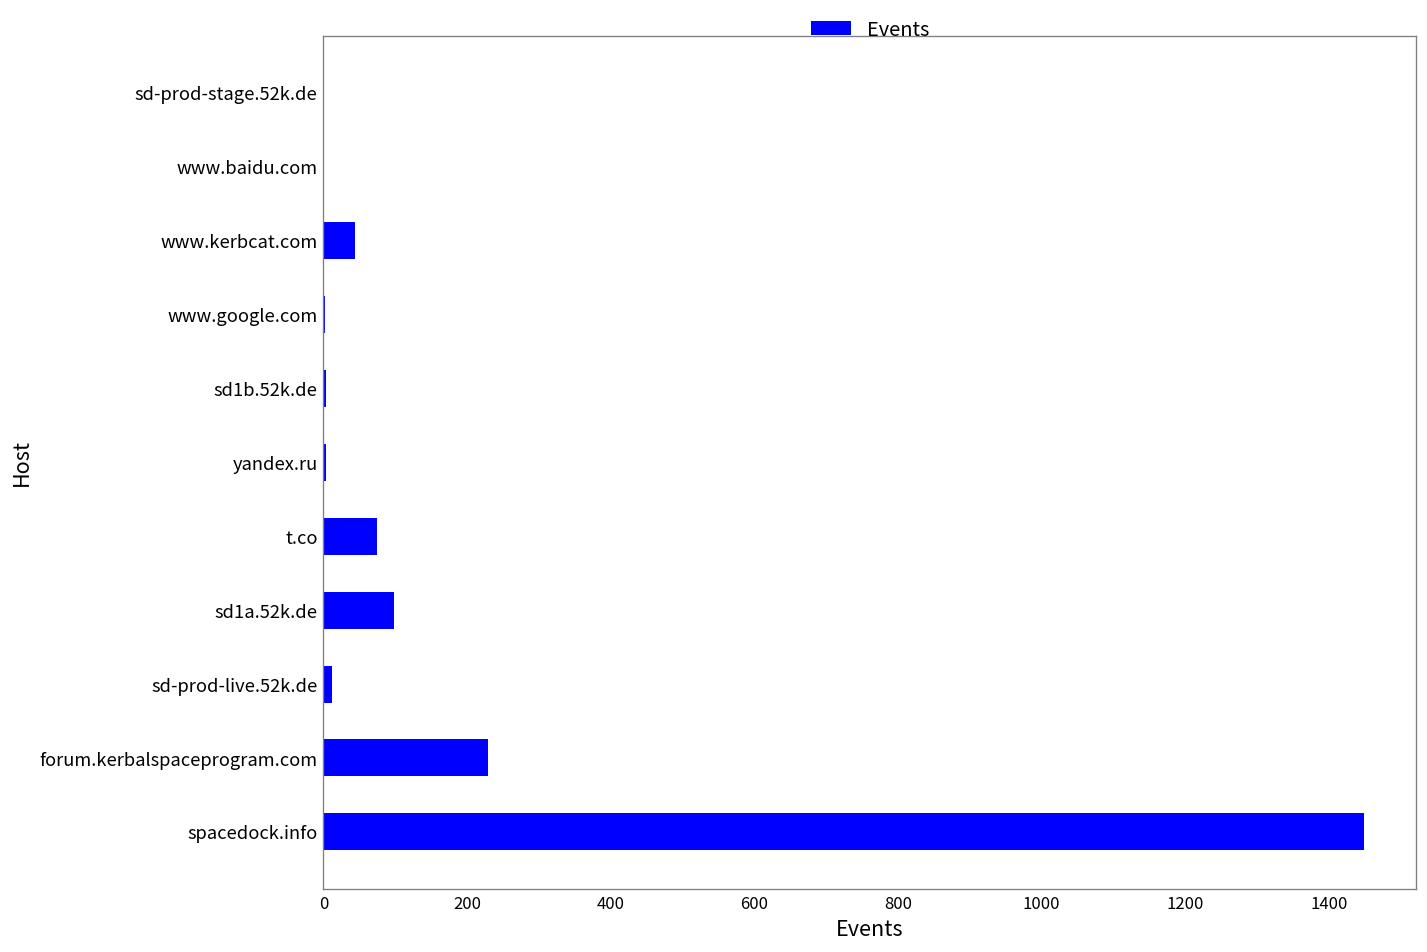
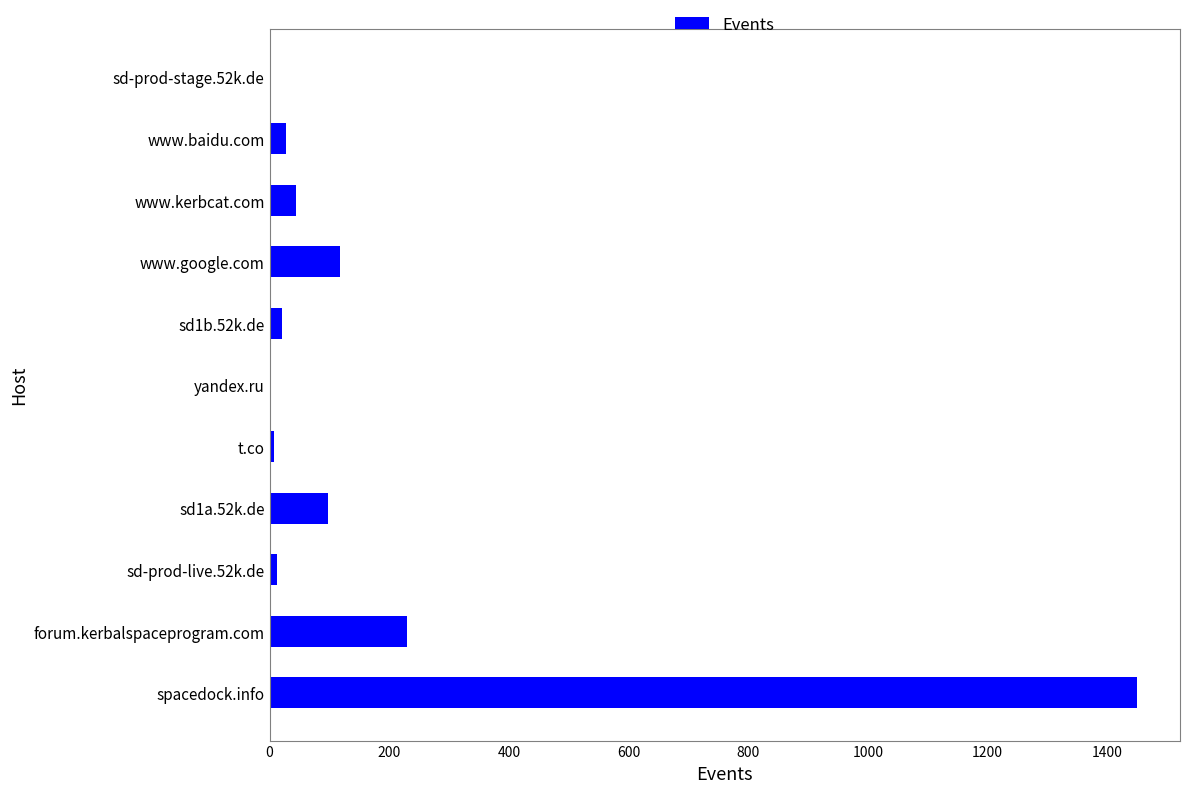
  {
-   "www.baidu.com": 0,
+   "www.baidu.com": 30,
    "www.kerbcat.com": 40,
-   "www.google.com": 0,
-   "sd1b.52k.de": 0,
-   "t.co": 80,
+   "www.google.com": 120,
+   "sd1b.52k.de": 20,
+   "t.co": 10,
    "sd1a.52k.de": 100,
    "sd-prod-live.52k.de": 10,
    "forum.kerbalspaceprogram.com": 230,
    "spacedock.info": 1450
  }
